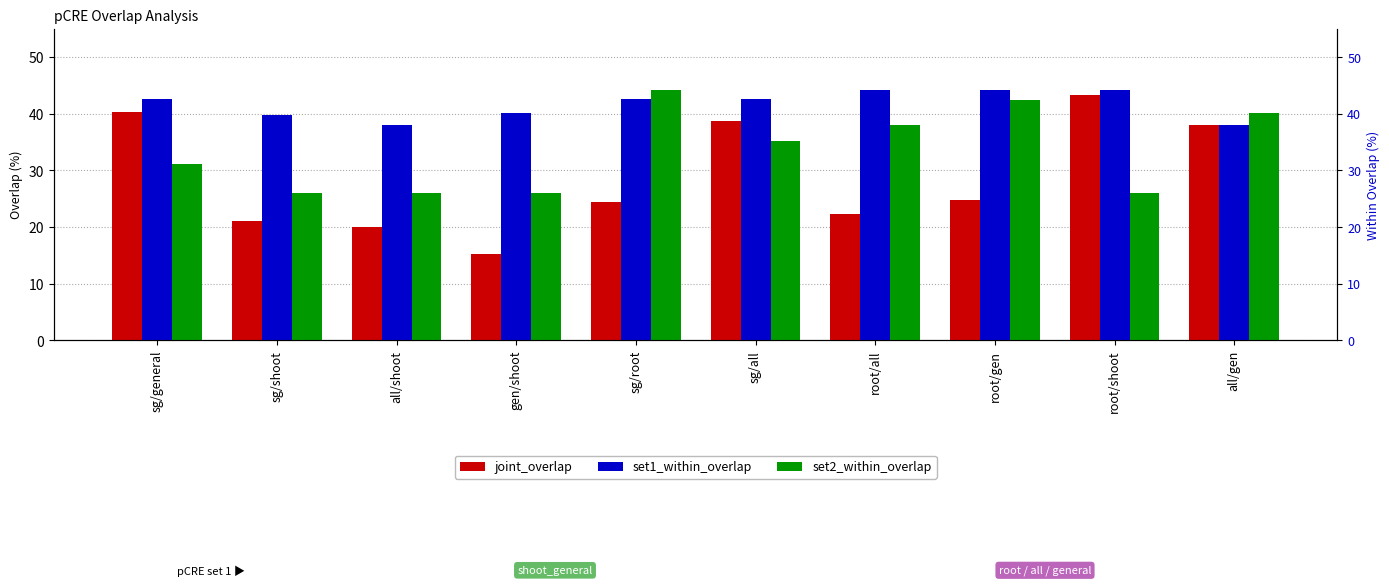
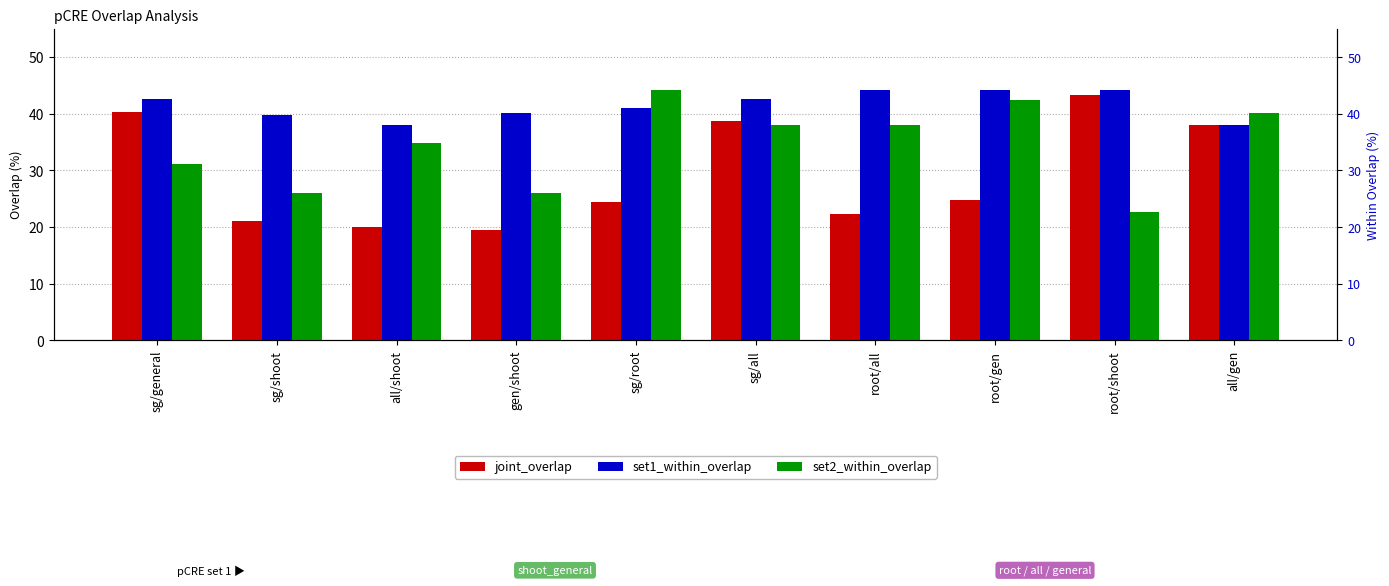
  {
    "joint_overlap": {
      "sg/general": 40,
      "sg/shoot": 21,
      "all/shoot": 20,
-     "gen/shoot": 15,
+     "gen/shoot": 19,
      "sg/root": 24,
      "sg/all": 39,
      "root/all": 22,
      "root/gen": 25,
      "root/shoot": 43,
      "all/gen": 38
    },
    "set1_within_overlap": {
      "sg/general": 43,
      "sg/shoot": 40,
      "all/shoot": 38,
      "gen/shoot": 40,
-     "sg/root": 43,
+     "sg/root": 41,
      "sg/all": 43,
      "root/all": 44,
      "root/gen": 44,
      "root/shoot": 44,
      "all/gen": 38
    },
    "set2_within_overlap": {
      "sg/general": 31,
      "sg/shoot": 26,
-     "all/shoot": 26,
+     "all/shoot": 35,
      "gen/shoot": 26,
      "sg/root": 44,
-     "sg/all": 35,
+     "sg/all": 38,
      "root/all": 38,
      "root/gen": 42,
-     "root/shoot": 26,
+     "root/shoot": 23,
      "all/gen": 40
    }
  }
